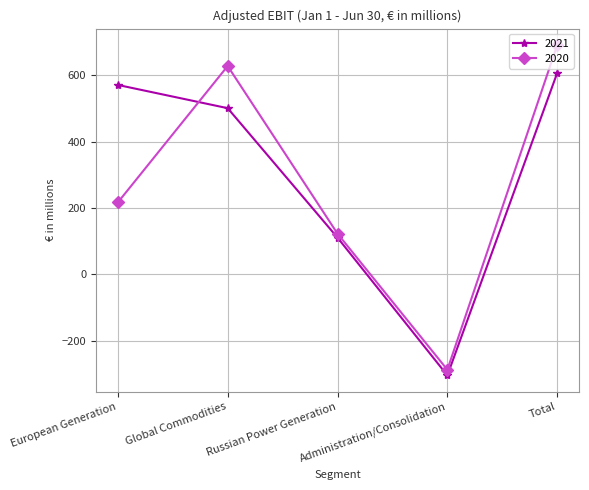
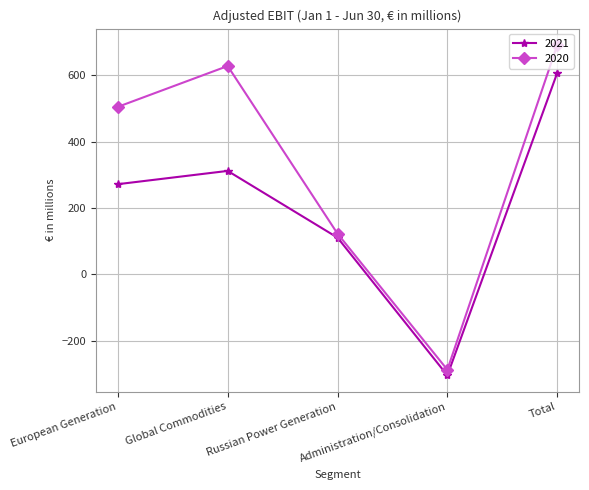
  {
    "2021": {
-     "European Generation": 570,
-     "Global Commodities": 500,
+     "European Generation": 270,
+     "Global Commodities": 310,
      "Russian Power Generation": 110,
      "Administration/Consolidation": -300,
      "Total": 610
    },
    "2020": {
-     "European Generation": 220,
+     "European Generation": 510,
      "Global Commodities": 630,
      "Russian Power Generation": 120,
      "Administration/Consolidation": -290
    }
  }
